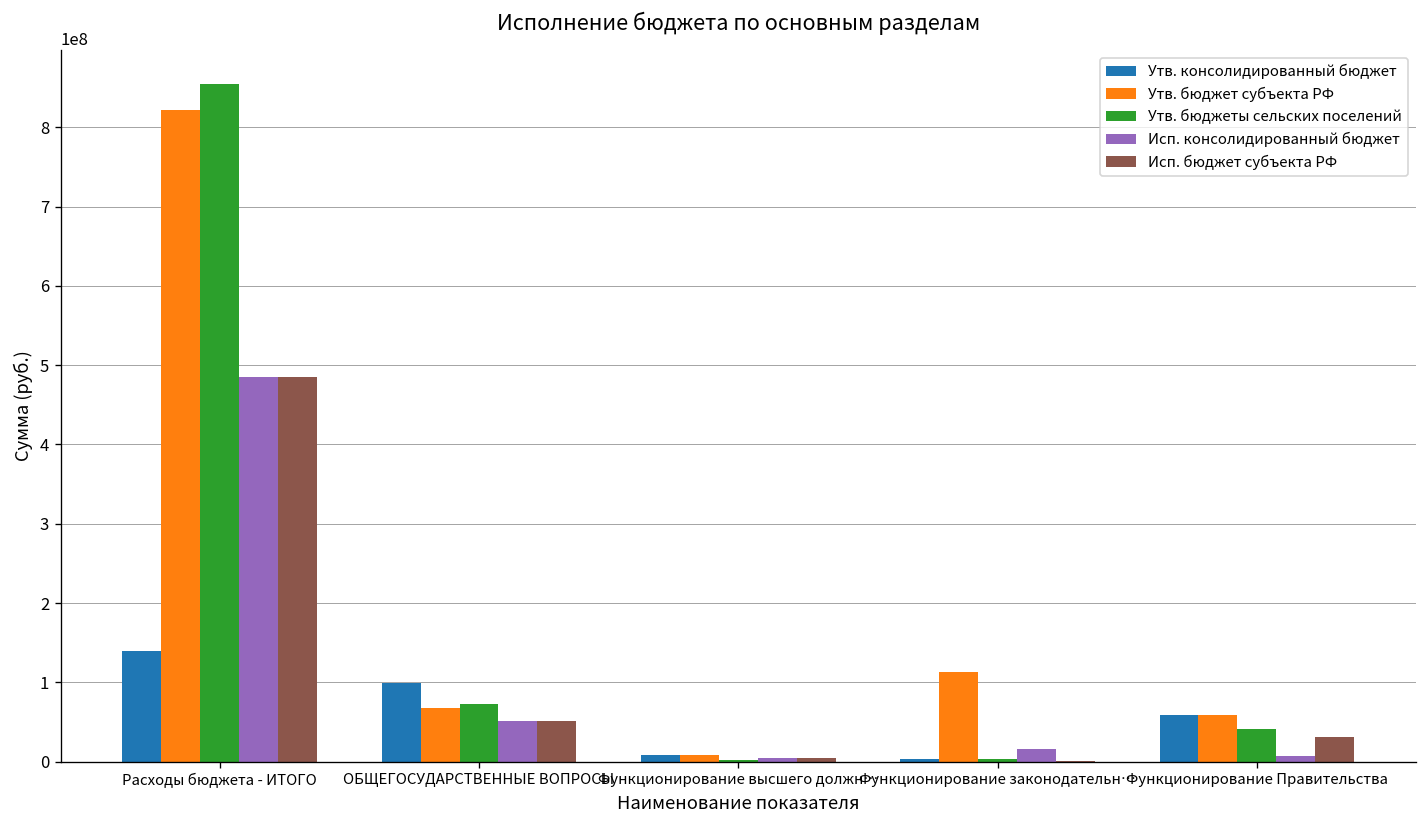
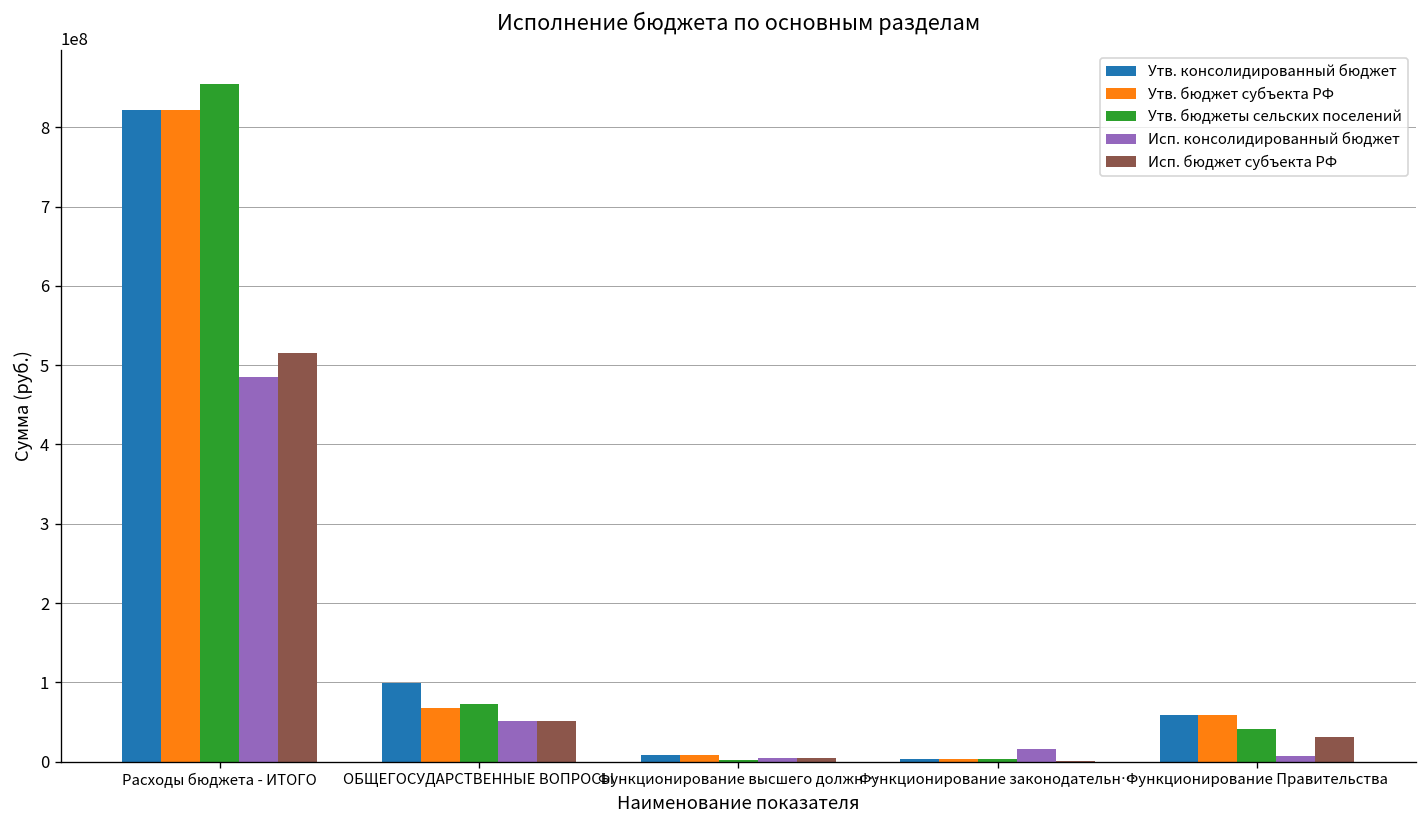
  {
    "Утв. консолидированный бюджет": {
-     "Расходы бюджета - ИТОГО": 140000000,
+     "Расходы бюджета - ИТОГО": 820000000,
      "ОБЩЕГОСУДАРСТВЕННЫЕ ВОПРОСЫ": 100000000,
      "Функционирование высшего должн…": 10000000,
      "Функционирование Правительства": 60000000
    },
    "Утв. бюджет субъекта РФ": {
      "Расходы бюджета - ИТОГО": 820000000,
      "ОБЩЕГОСУДАРСТВЕННЫЕ ВОПРОСЫ": 70000000,
      "Функционирование высшего должн…": 10000000,
-     "Функционирование законодательн…": 110000000,
+     "Функционирование законодательн…": 0,
      "Функционирование Правительства": 60000000
    },
    "Утв. бюджеты сельских поселений": {
      "Расходы бюджета - ИТОГО": 850000000,
      "ОБЩЕГОСУДАРСТВЕННЫЕ ВОПРОСЫ": 70000000,
      "Функционирование Правительства": 40000000
    },
    "Исп. консолидированный бюджет": {
      "Расходы бюджета - ИТОГО": 480000000,
      "ОБЩЕГОСУДАРСТВЕННЫЕ ВОПРОСЫ": 50000000,
      "Функционирование высшего должн…": 0,
      "Функционирование законодательн…": 20000000,
      "Функционирование Правительства": 10000000
    },
    "Исп. бюджет субъекта РФ": {
-     "Расходы бюджета - ИТОГО": 480000000,
+     "Расходы бюджета - ИТОГО": 510000000,
      "ОБЩЕГОСУДАРСТВЕННЫЕ ВОПРОСЫ": 50000000,
      "Функционирование высшего должн…": 0,
      "Функционирование Правительства": 30000000
    }
  }
